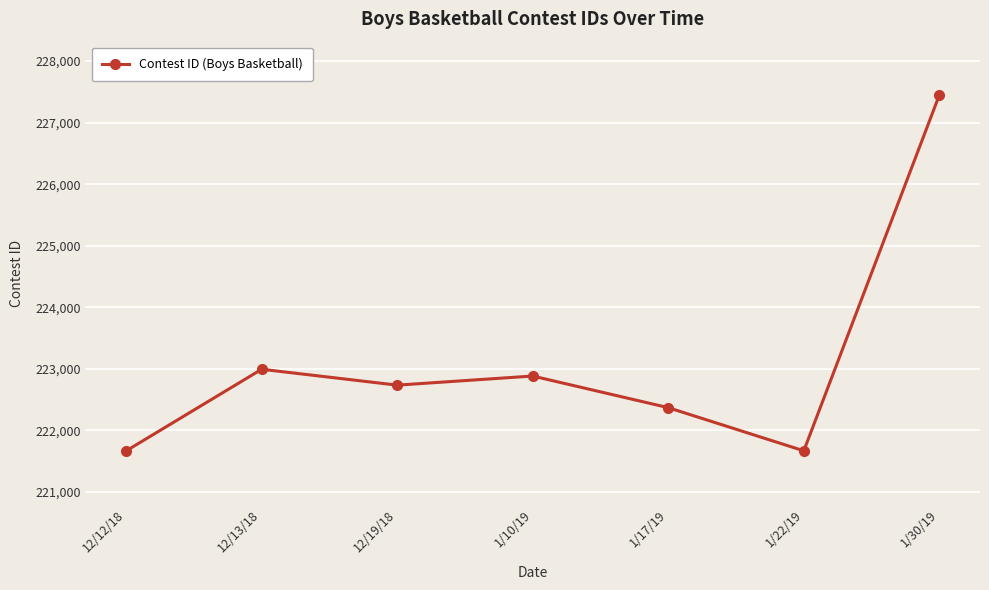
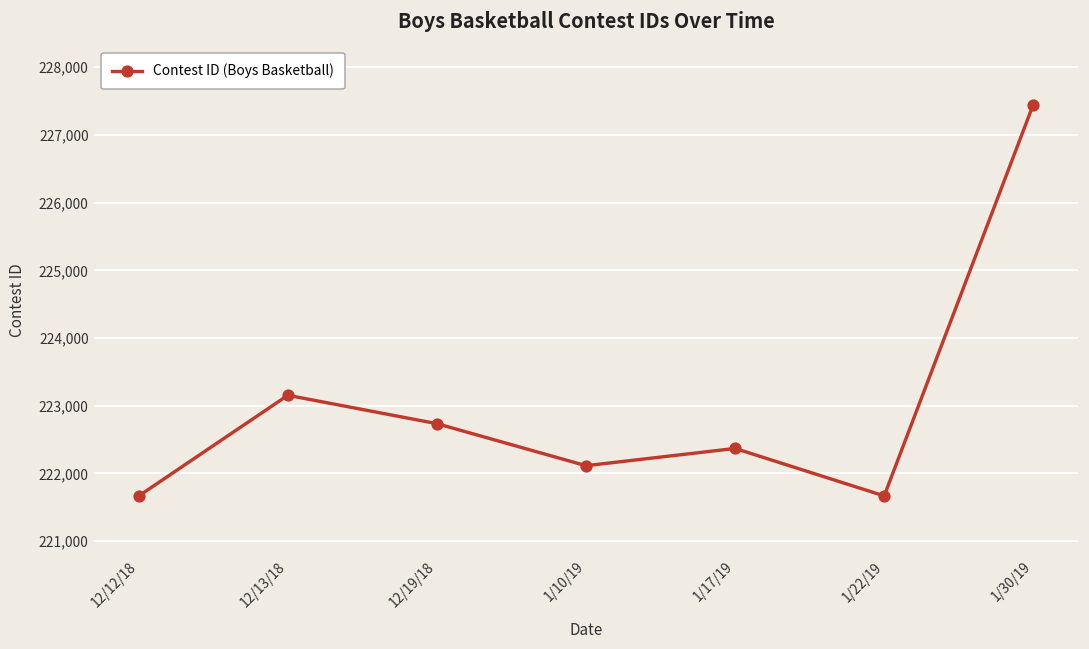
  {
    "12/12/18": "221,700",
-   "12/13/18": "223,000",
+   "12/13/18": "223,200",
    "12/19/18": "222,700",
-   "1/10/19": "222,900",
+   "1/10/19": "222,100",
    "1/17/19": "222,400",
    "1/22/19": "221,700",
    "1/30/19": "227,400"
  }
